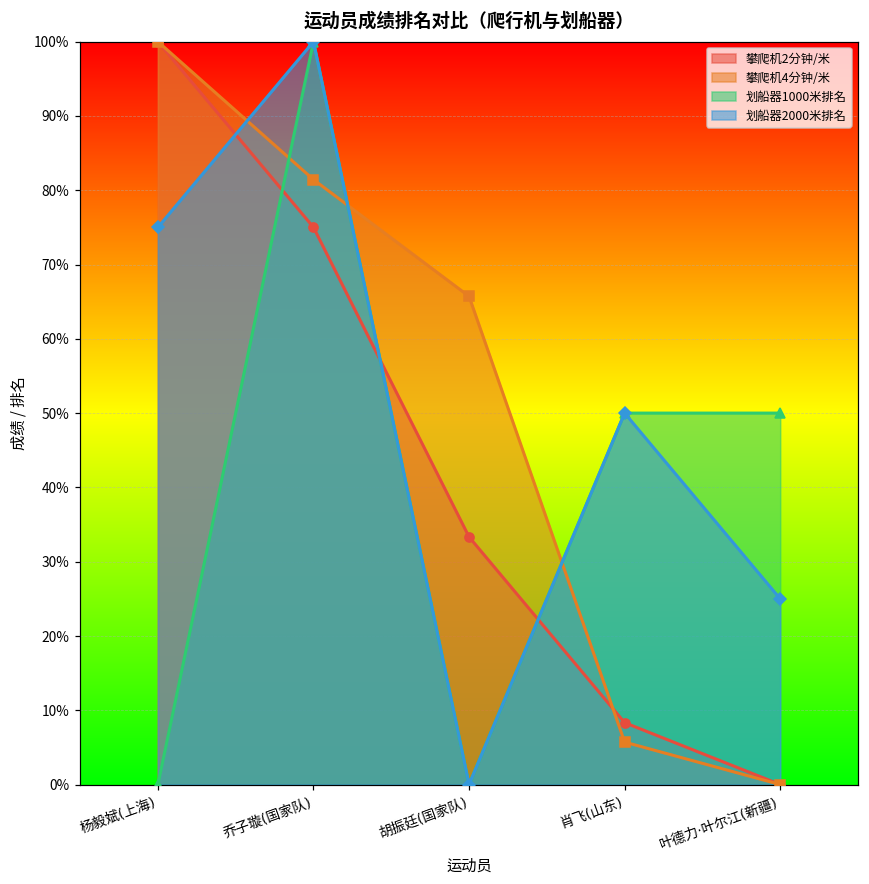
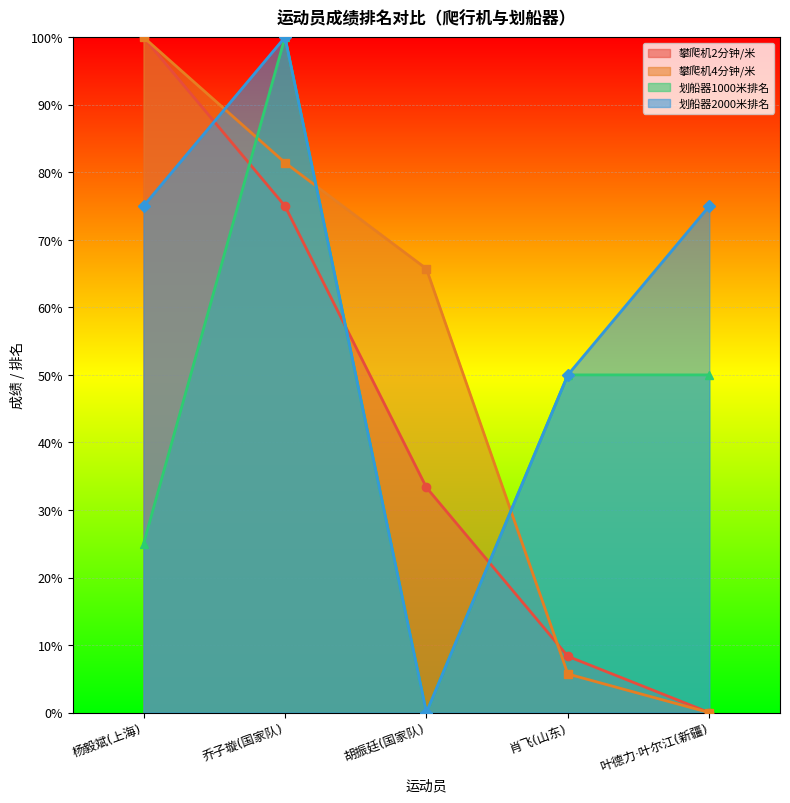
  {
    "划船器1000米排名": {
-     "杨毅斌(上海)": "0%",
+     "杨毅斌(上海)": "25%",
      "叶德力·叶尔江(新疆)": "50%"
    },
    "划船器2000米排名": {
      "杨毅斌(上海)": "75%",
-     "叶德力·叶尔江(新疆)": "25%"
+     "叶德力·叶尔江(新疆)": "75%"
    }
  }
